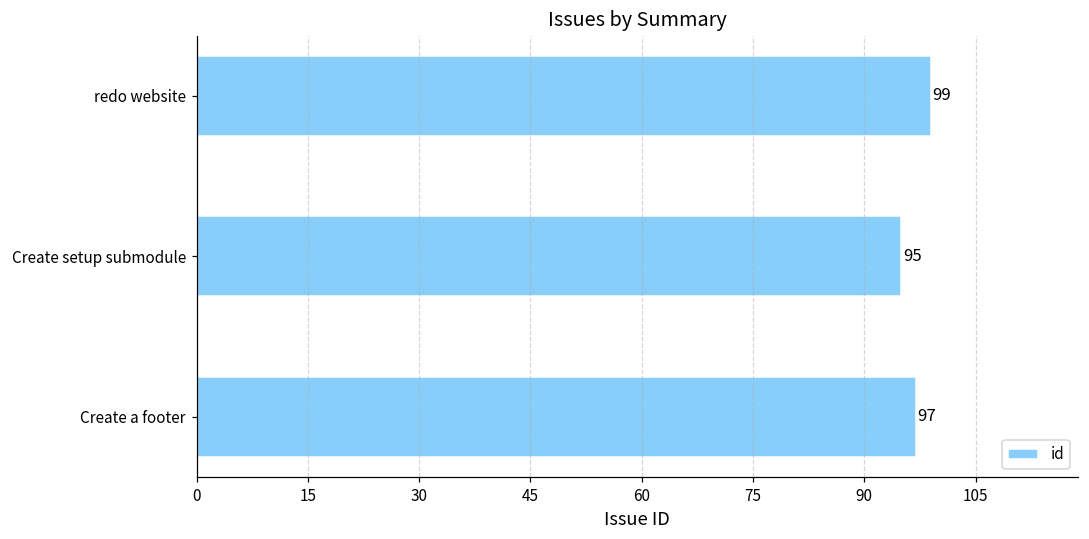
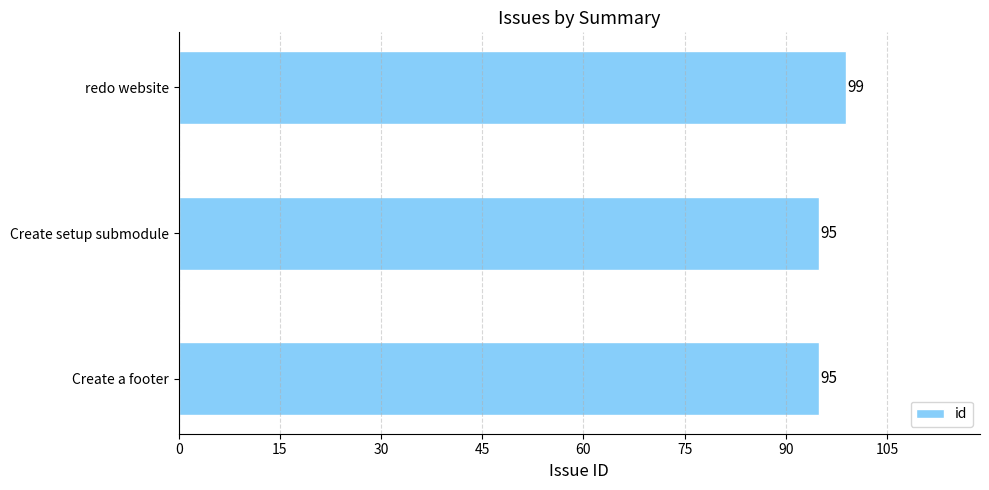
  {
    "redo website": 99,
    "Create setup submodule": 95,
-   "Create a footer": 97
+   "Create a footer": 95
  }
